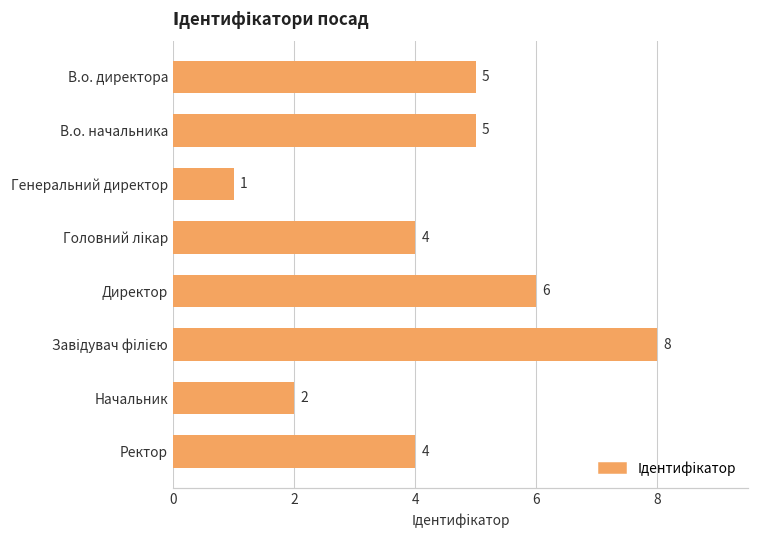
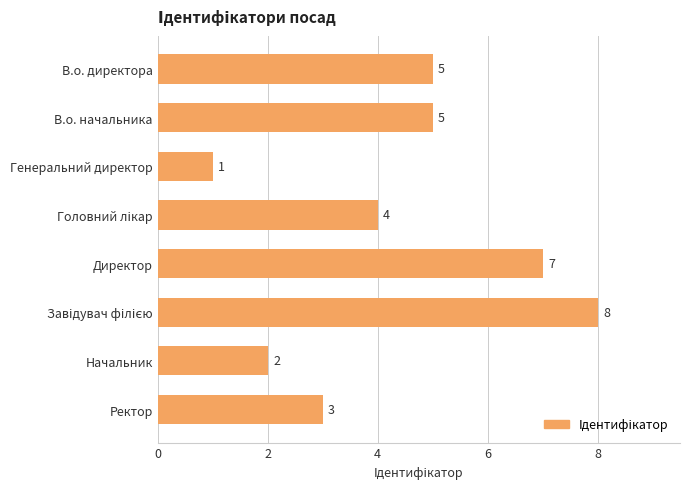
  {
    "В.о. директора": 5,
    "В.о. начальника": 5,
    "Генеральний директор": 1,
    "Головний лікар": 4,
-   "Директор": 6,
+   "Директор": 7,
    "Завідувач філією": 8,
    "Начальник": 2,
-   "Ректор": 4
+   "Ректор": 3
  }
